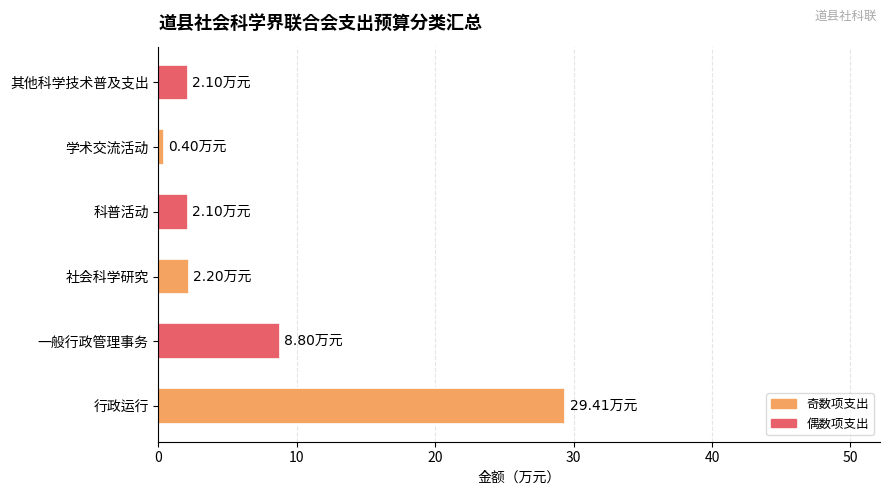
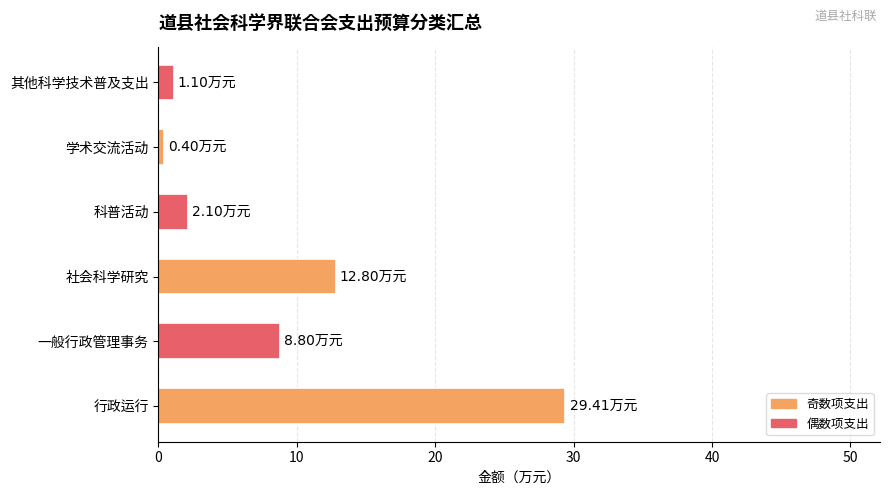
  {
-   "其他科学技术普及支出": 2.10,
+   "其他科学技术普及支出": 1.10,
    "学术交流活动": 0.40,
    "科普活动": 2.10,
-   "社会科学研究": 2.20,
+   "社会科学研究": 12.80,
    "一般行政管理事务": 8.80,
    "行政运行": 29.41
  }
